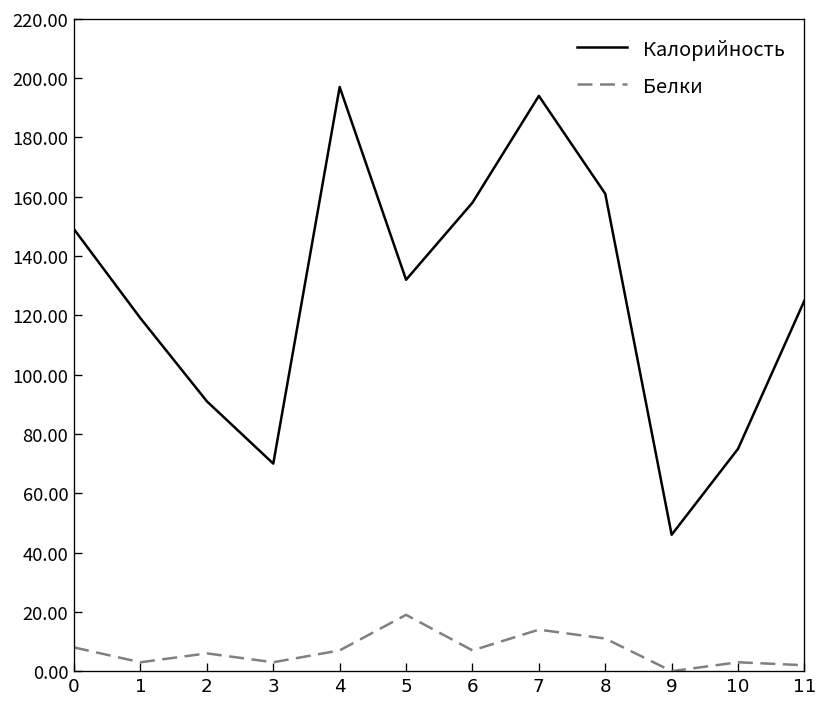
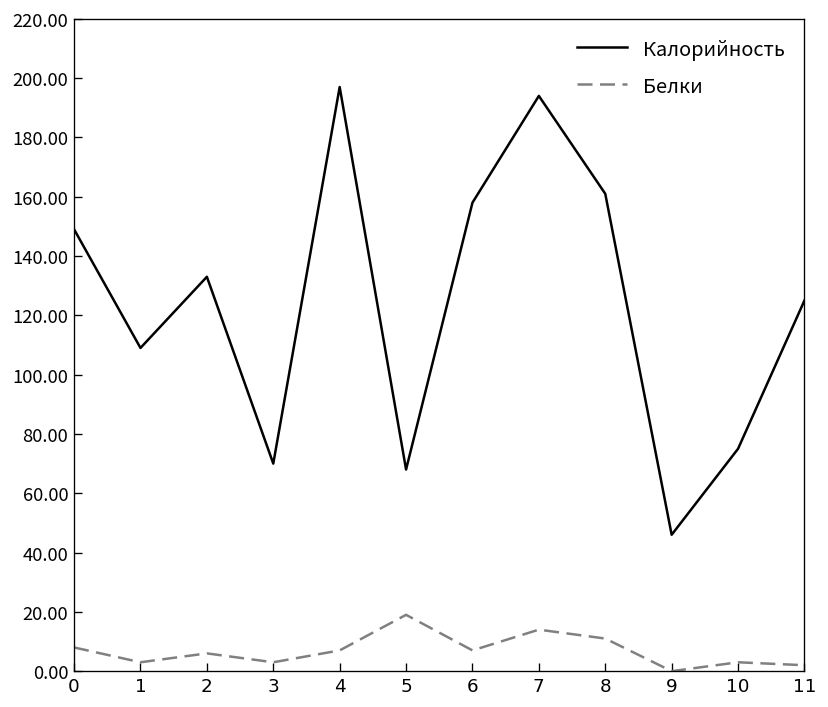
  {
    "Калорийность": {
      "0": 149,
-     "1": 119,
-     "2": 91,
+     "1": 109,
+     "2": 133,
      "3": 70,
      "4": 197,
-     "5": 132,
+     "5": 68,
      "6": 158,
      "7": 194,
      "8": 161,
      "9": 46,
      "10": 75,
      "11": 125
    },
    "Белки": {
      "0": 8,
      "1": 3,
      "2": 6,
      "3": 3,
      "4": 7,
      "5": 19,
      "6": 7,
      "7": 14,
      "8": 11,
      "9": 0,
      "10": 3,
      "11": 2
    }
  }
